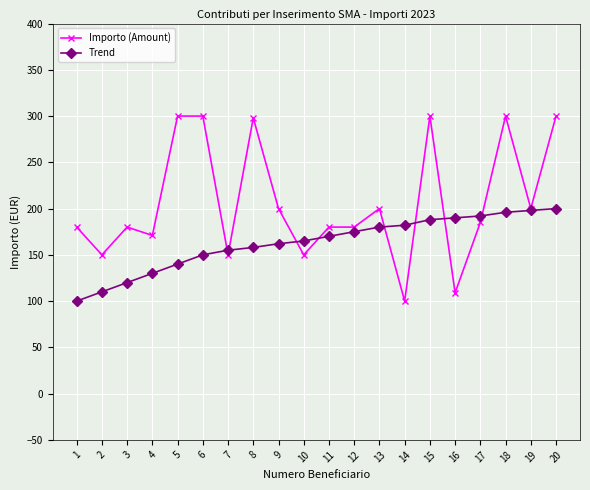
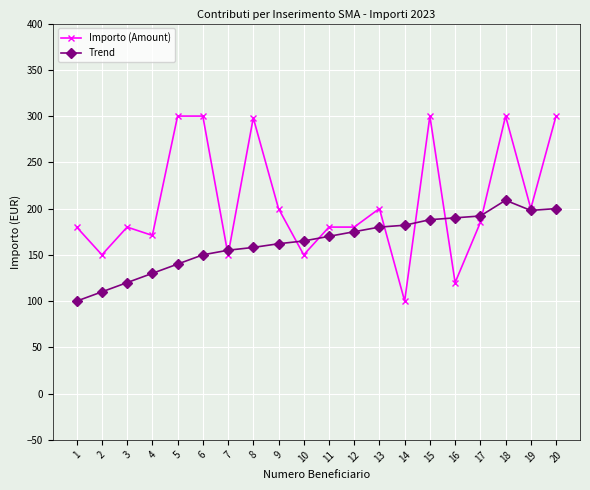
  {
    "Importo (Amount)": {
      "1": 180,
      "2": 150,
      "3": 180,
      "4": 170,
      "5": 300,
      "6": 300,
      "7": 150,
      "8": 300,
      "9": 200,
      "10": 150,
      "11": 180,
      "12": 180,
      "13": 200,
      "14": 100,
      "15": 300,
-     "16": 110,
+     "16": 120,
      "17": 190,
      "18": 300,
      "20": 300
    },
    "Trend": {
      "1": 100,
      "2": 110,
      "3": 120,
      "4": 130,
      "5": 140,
      "6": 150,
      "7": 160,
      "8": 160,
      "9": 160,
      "10": 170,
      "11": 170,
      "12": 180,
      "13": 180,
      "14": 180,
      "15": 190,
      "16": 190,
      "17": 190,
-     "18": 200,
+     "18": 210,
      "20": 200
    }
  }
